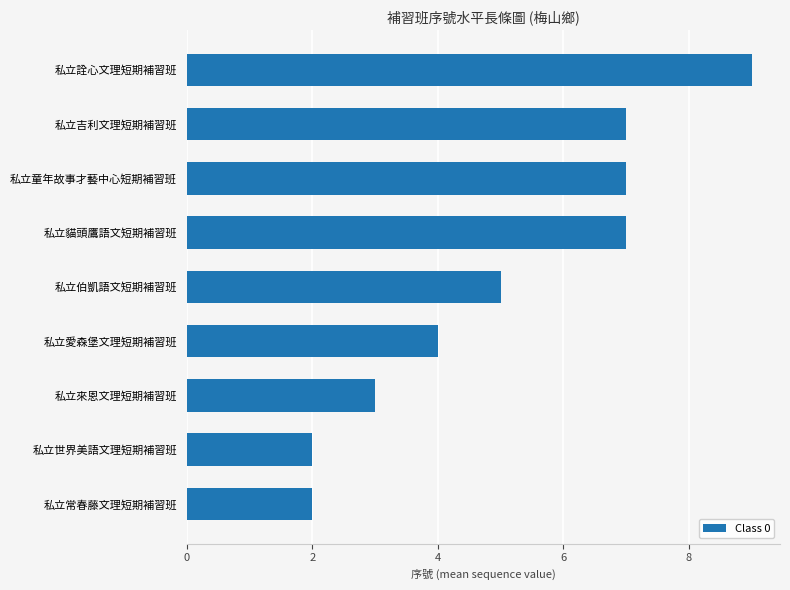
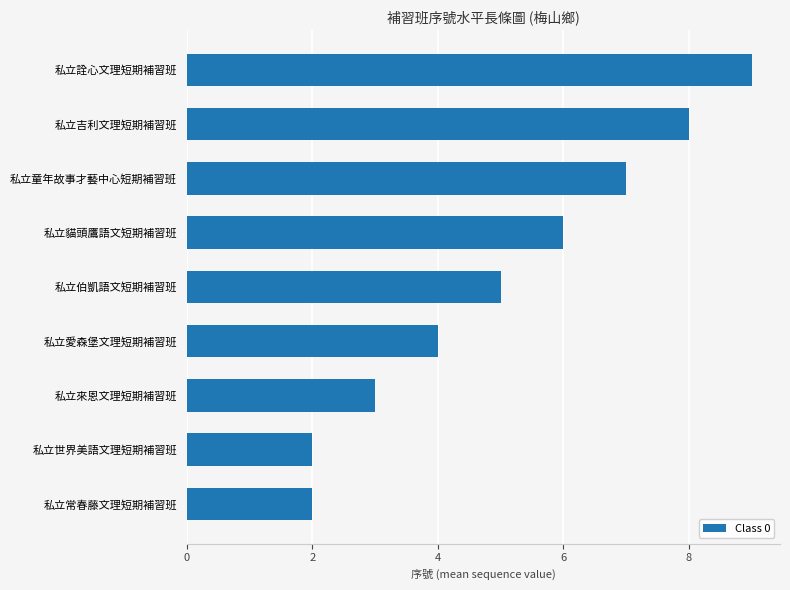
  {
    "私立詮心文理短期補習班": 9,
-   "私立吉利文理短期補習班": 7,
+   "私立吉利文理短期補習班": 8,
    "私立童年故事才藝中心短期補習班": 7,
-   "私立貓頭鷹語文短期補習班": 7,
+   "私立貓頭鷹語文短期補習班": 6,
    "私立伯凱語文短期補習班": 5,
    "私立愛森堡文理短期補習班": 4,
    "私立來恩文理短期補習班": 3,
    "私立世界美語文理短期補習班": 2,
    "私立常春藤文理短期補習班": 2
  }
